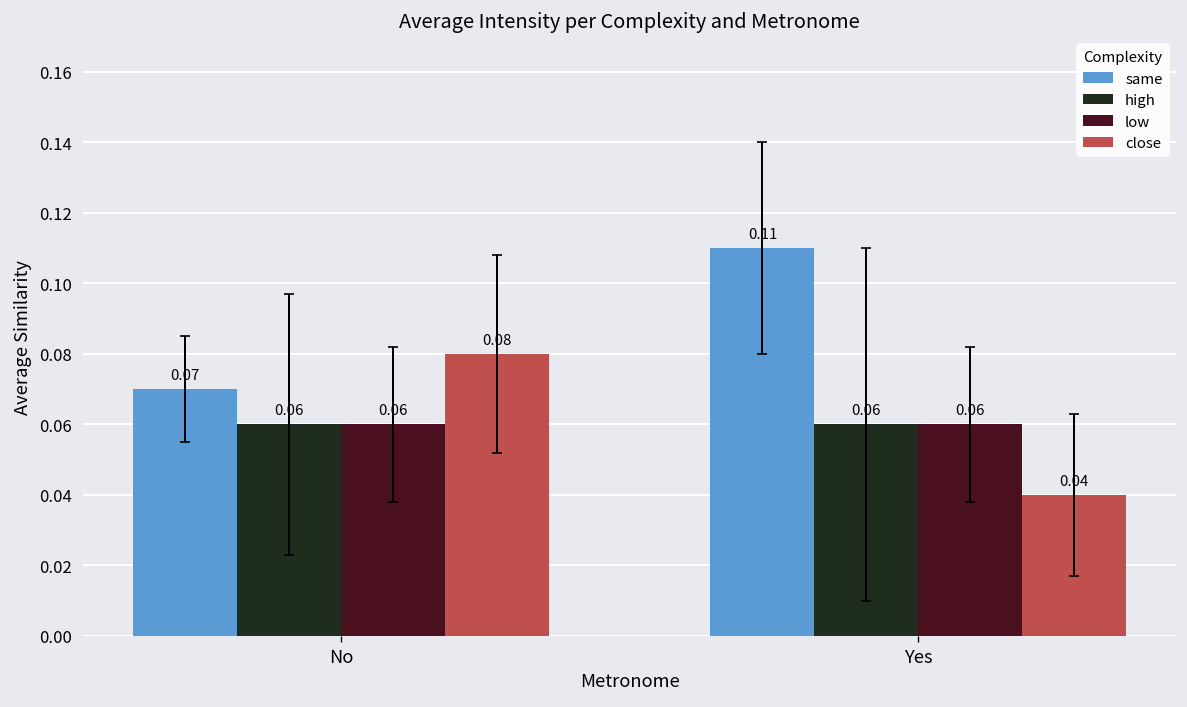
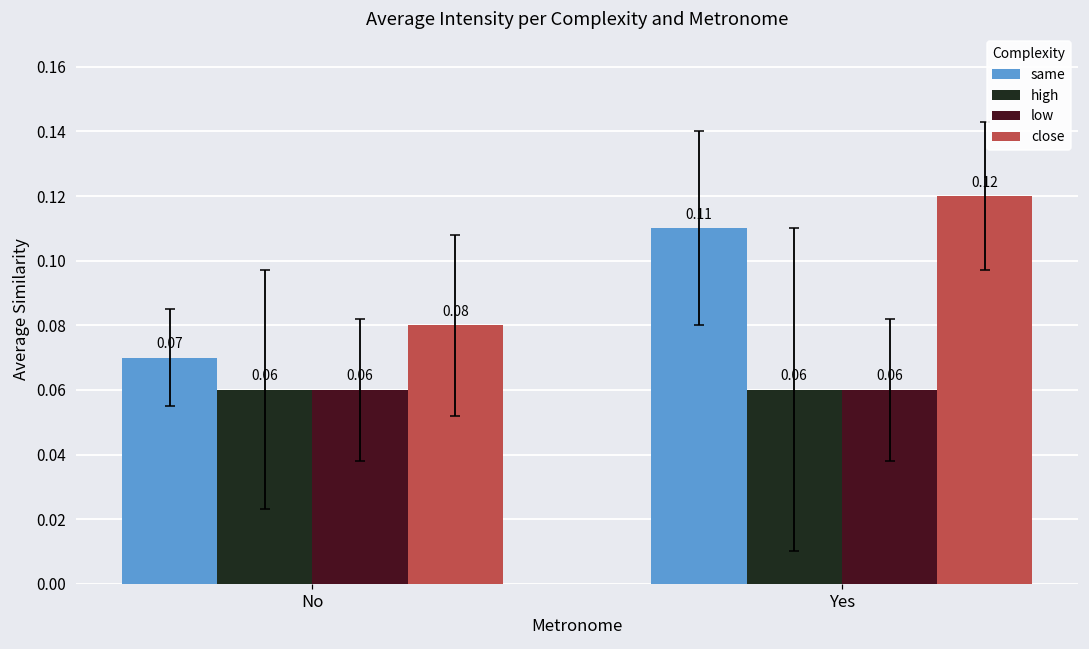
  {
    "same": {
      "No": 0.07,
      "Yes": 0.11
    },
    "close": {
      "No": 0.08,
-     "Yes": 0.04
+     "Yes": 0.12
    }
  }
